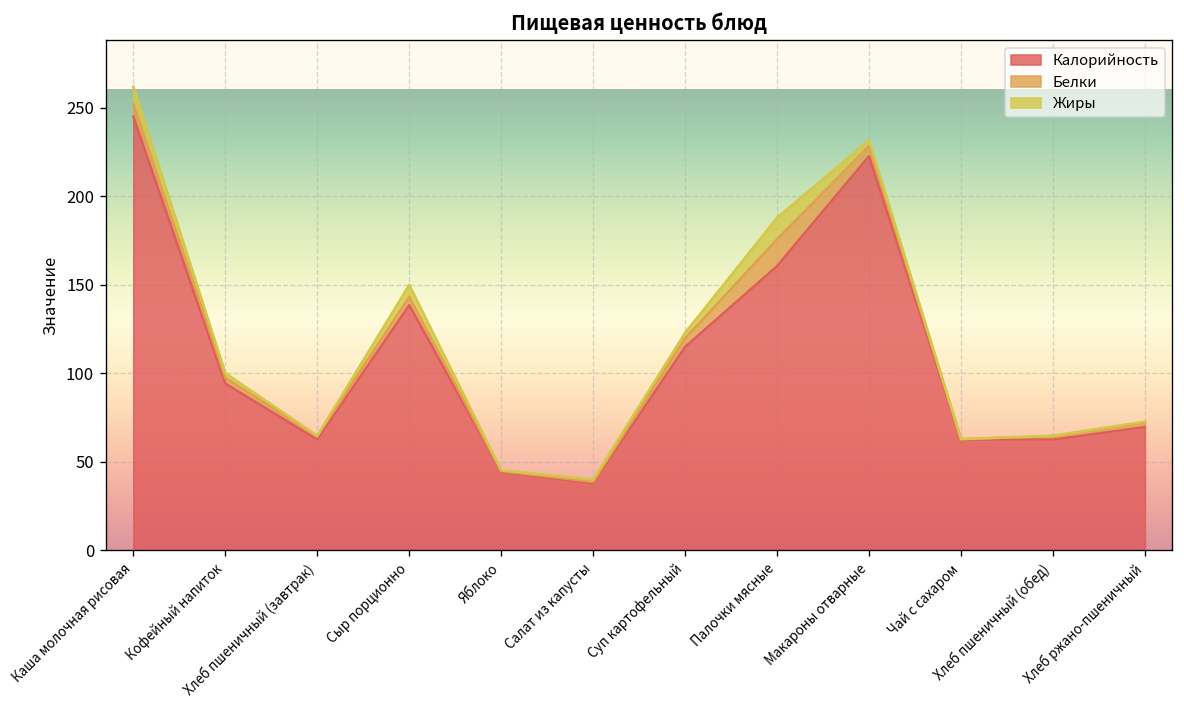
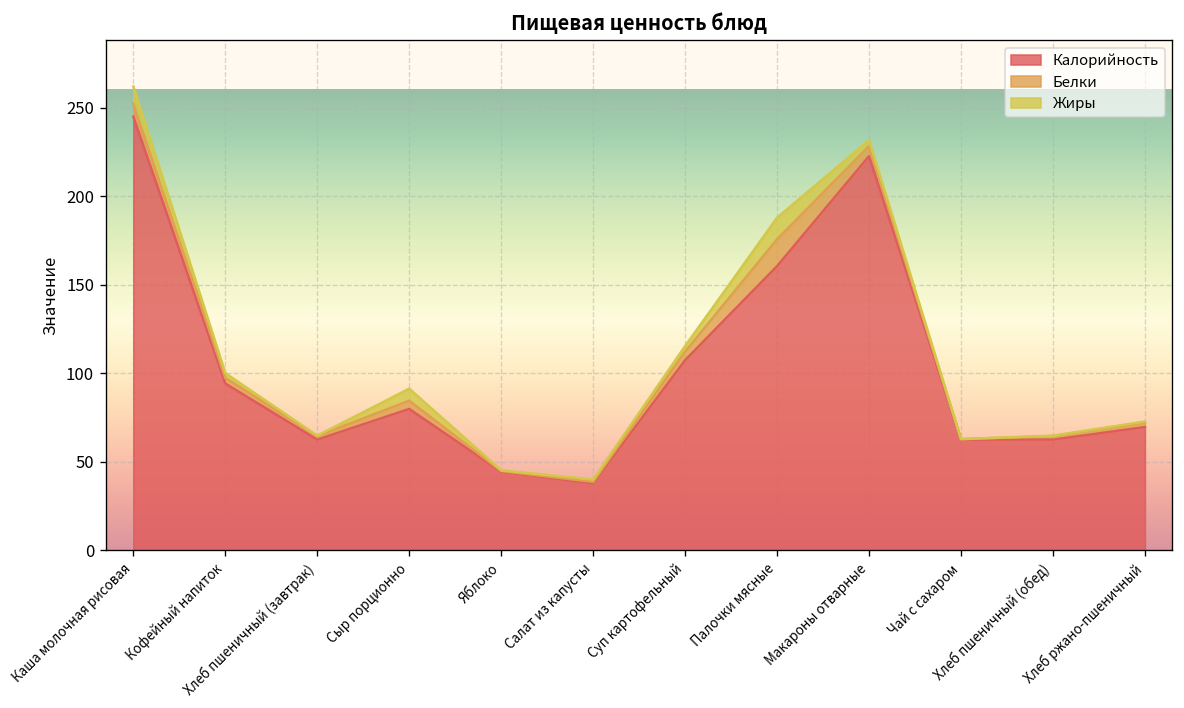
  {
    "Калорийность": {
      "Каша молочная рисовая": 245,
      "Кофейный напиток": 94,
      "Хлеб пшеничный (завтрак)": 63,
-     "Сыр порционно": 138,
-     "Суп картофельный": 115,
+     "Сыр порционно": 80,
+     "Суп картофельный": 107,
      "Палочки мясные": 160,
      "Макароны отварные": 223,
      "Хлеб пшеничный (обед)": 63,
      "Хлеб ржано-пшеничный": 70
    }
  }
